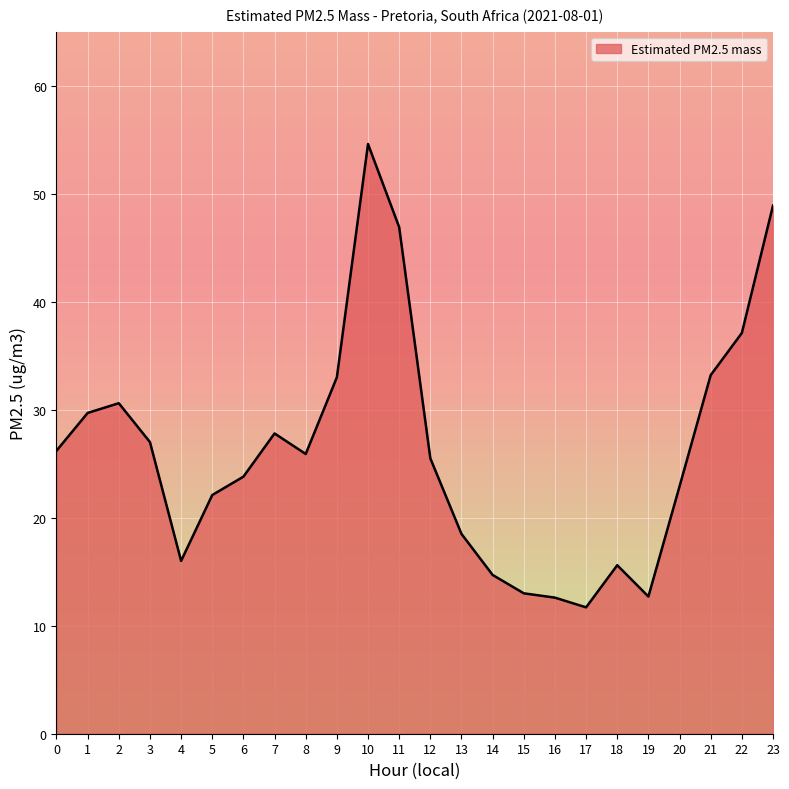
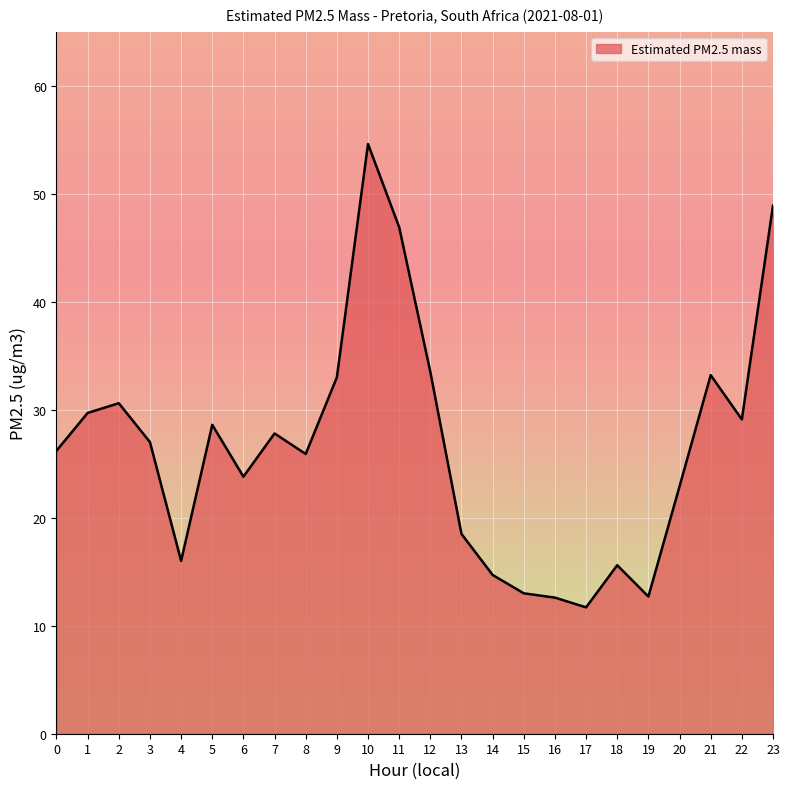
  {
    "0": 26.2,
    "1": 29.7,
    "2": 30.6,
    "3": 27.0,
    "4": 16.0,
-   "5": 22.1,
+   "5": 28.6,
    "6": 23.8,
    "7": 27.8,
    "8": 25.9,
    "9": 33.0,
    "10": 54.6,
    "11": 46.9,
-   "12": 25.5,
+   "12": 33.5,
    "13": 18.5,
    "14": 14.7,
    "15": 13.0,
    "16": 12.6,
    "17": 11.7,
    "18": 15.6,
    "19": 12.7,
    "20": 22.9,
    "21": 33.2,
-   "22": 37.1,
+   "22": 29.1,
    "23": 48.9
  }
